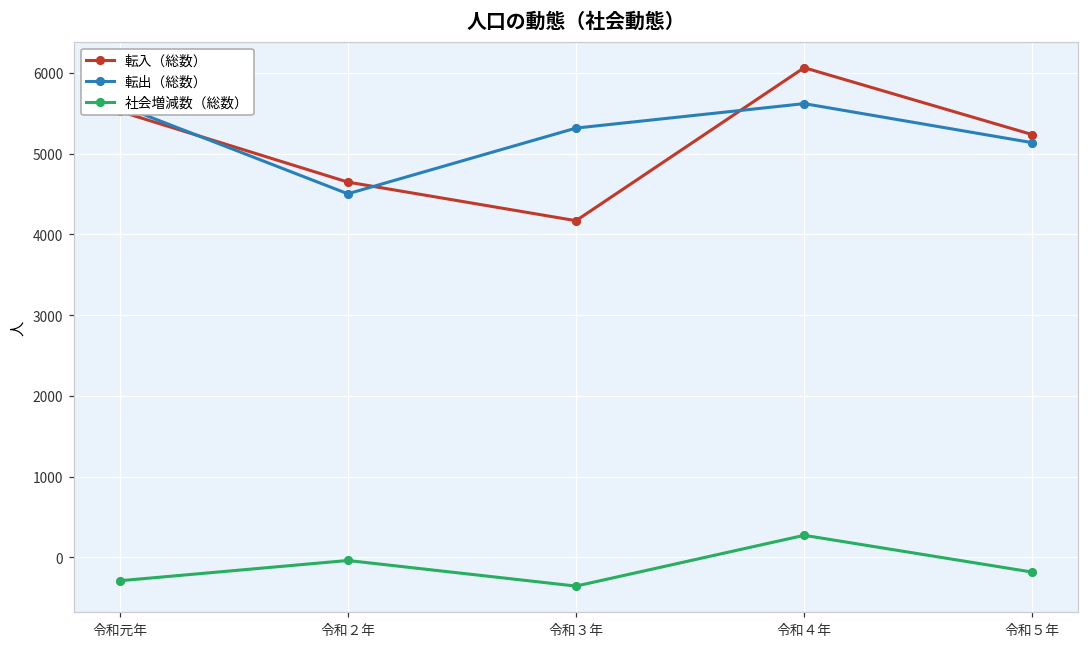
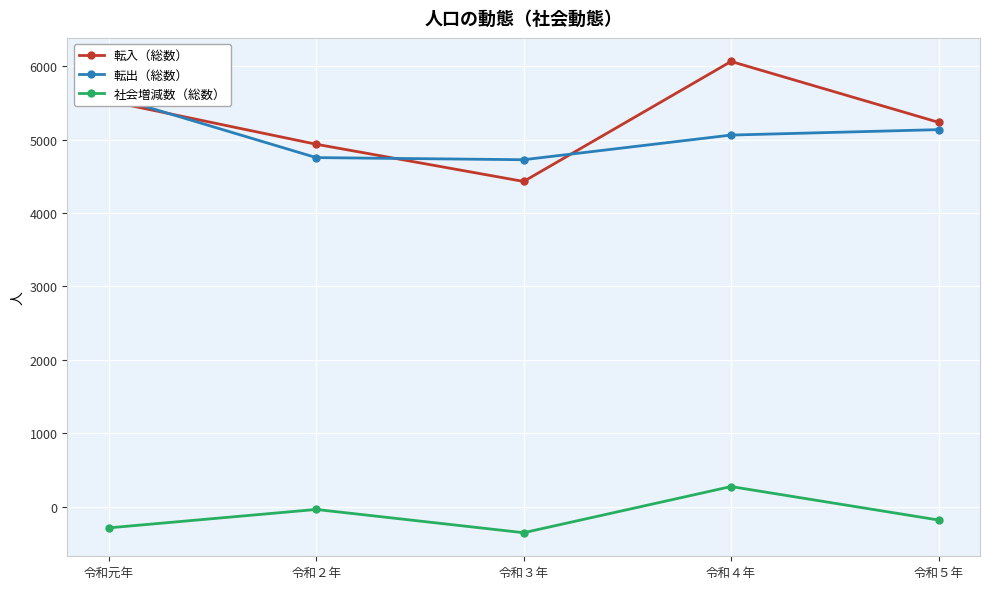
  {
    "転入（総数）": {
-     "令和２年": 4600,
-     "令和３年": 4200,
+     "令和２年": 4900,
+     "令和３年": 4400,
      "令和４年": 6100,
      "令和５年": 5200
    },
    "転出（総数）": {
-     "令和２年": 4500,
-     "令和３年": 5300,
-     "令和４年": 5600,
+     "令和２年": 4800,
+     "令和３年": 4700,
+     "令和４年": 5100,
      "令和５年": 5100
    },
    "社会増減数（総数）": {
      "令和元年": -300,
      "令和２年": 0,
      "令和３年": -400,
      "令和４年": 300,
      "令和５年": -200
    }
  }
